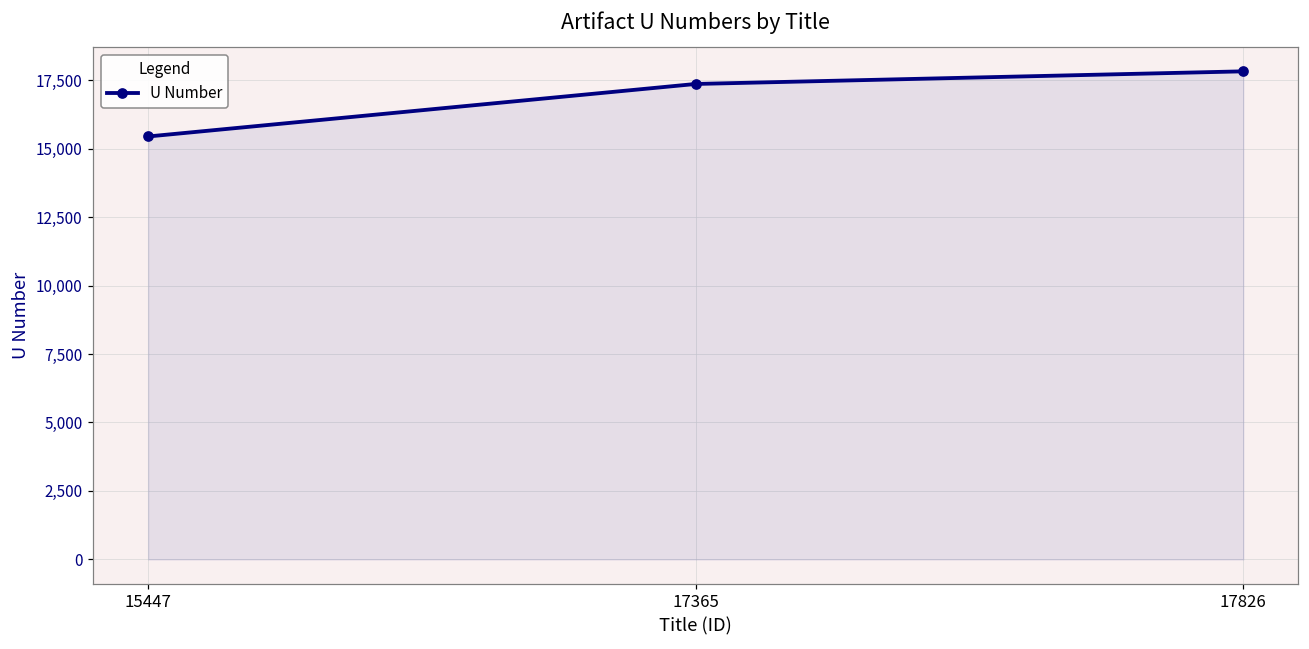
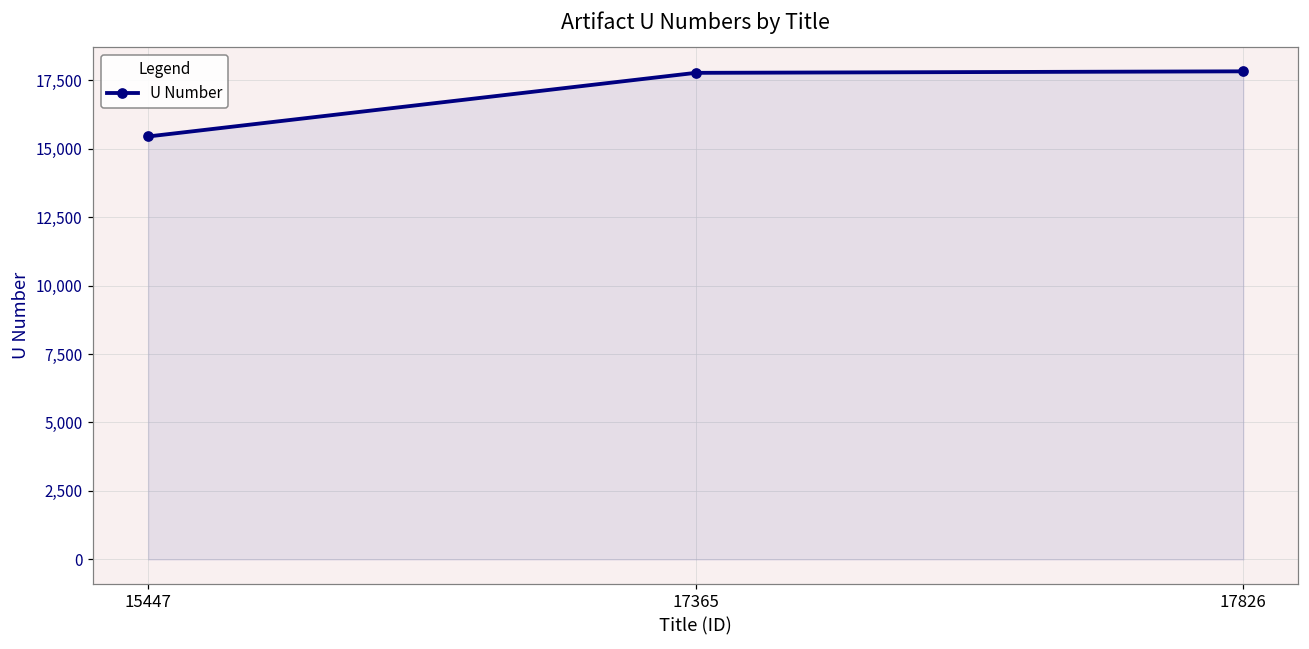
  {
    "15447": "15,400",
-   "17365": "17,400",
+   "17365": "17,800",
    "17826": "17,800"
  }
